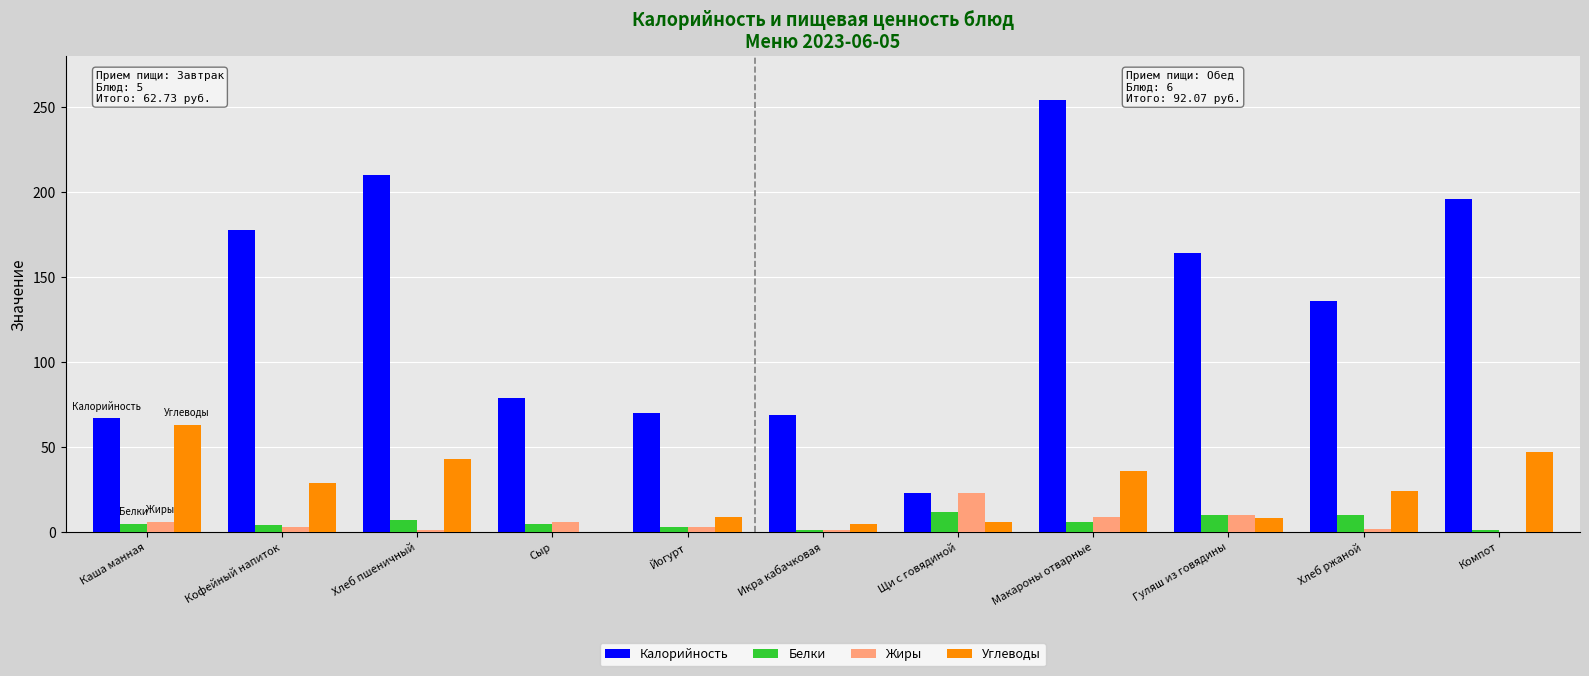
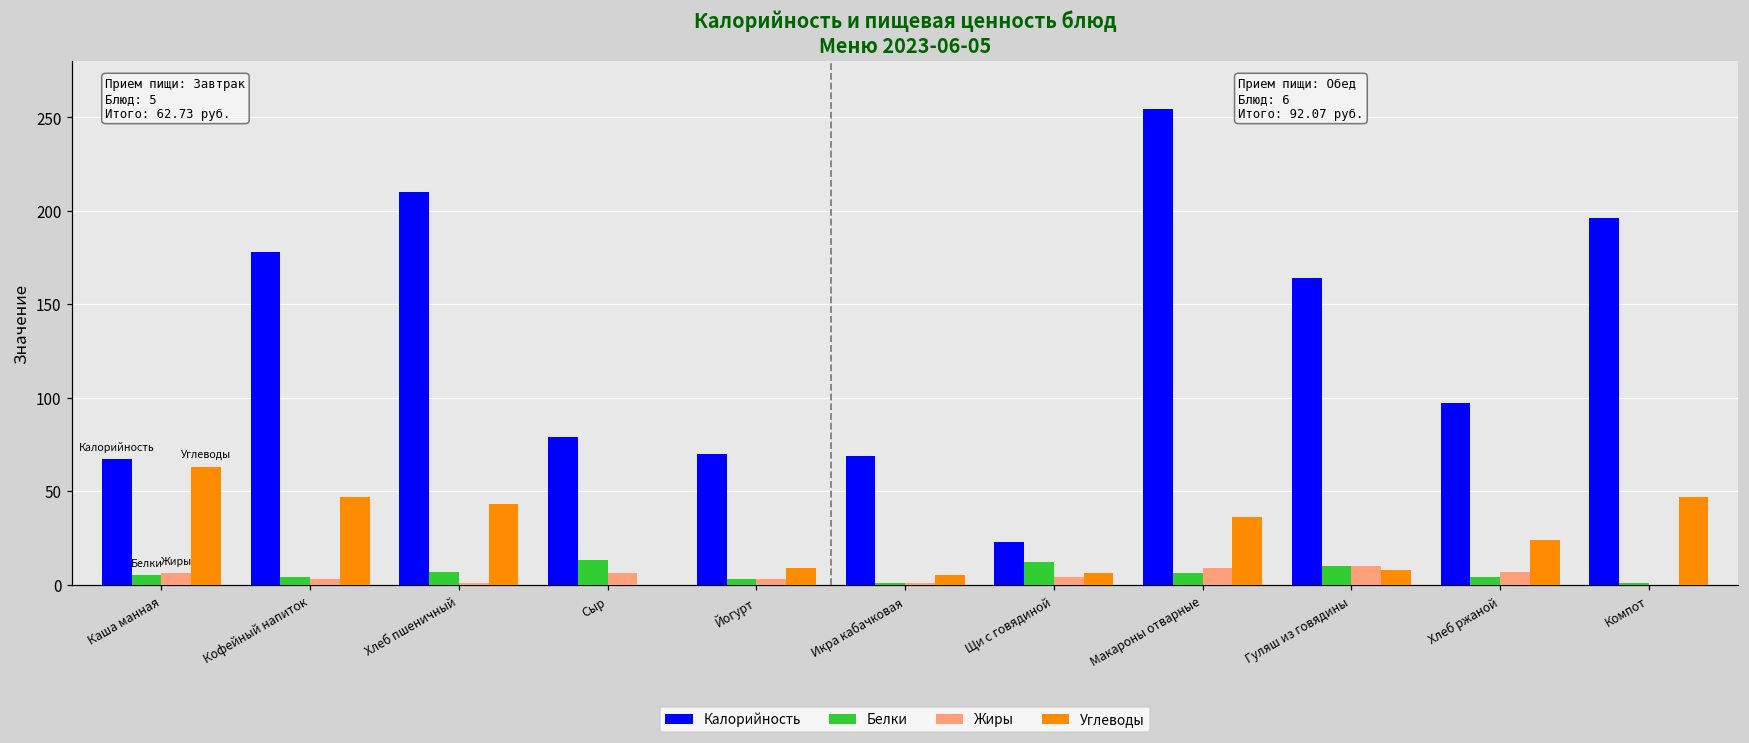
  {
    "Калорийность": {
      "Каша манная": 67,
      "Кофейный напиток": 178,
      "Хлеб пшеничный": 210,
      "Сыр": 79,
      "Йогурт": 70,
      "Икра кабачковая": 69,
      "Щи с говядиной": 23,
      "Макароны отварные": 254,
      "Гуляш из говядины": 164,
-     "Хлеб ржаной": 136,
+     "Хлеб ржаной": 97,
      "Компот": 196
    },
    "Белки": {
      "Каша манная": 5,
      "Кофейный напиток": 4,
      "Хлеб пшеничный": 7,
-     "Сыр": 5,
+     "Сыр": 13,
      "Йогурт": 3,
      "Щи с говядиной": 12,
      "Макароны отварные": 6,
      "Гуляш из говядины": 10,
-     "Хлеб ржаной": 10
+     "Хлеб ржаной": 4
    },
    "Жиры": {
      "Каша манная": 6,
      "Кофейный напиток": 3,
      "Сыр": 6,
      "Йогурт": 3,
-     "Щи с говядиной": 23,
+     "Щи с говядиной": 4,
      "Макароны отварные": 9,
      "Гуляш из говядины": 10,
-     "Хлеб ржаной": 2,
+     "Хлеб ржаной": 7,
      "Компот": 0
    },
    "Углеводы": {
      "Каша манная": 63,
-     "Кофейный напиток": 29,
+     "Кофейный напиток": 47,
      "Хлеб пшеничный": 43,
      "Сыр": 0,
      "Йогурт": 9,
      "Икра кабачковая": 5,
      "Щи с говядиной": 6,
      "Макароны отварные": 36,
      "Гуляш из говядины": 8,
      "Хлеб ржаной": 24,
      "Компот": 47
    }
  }
